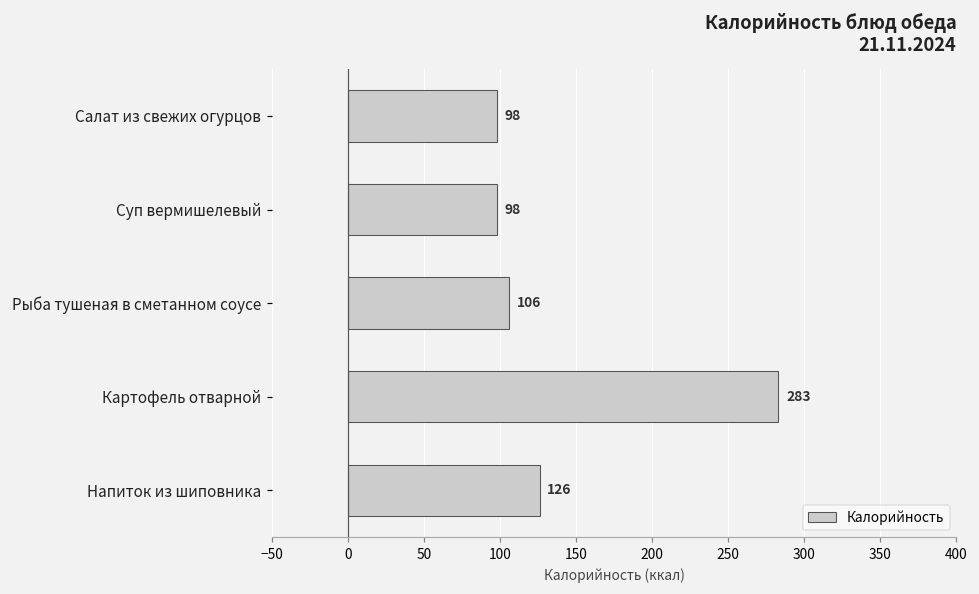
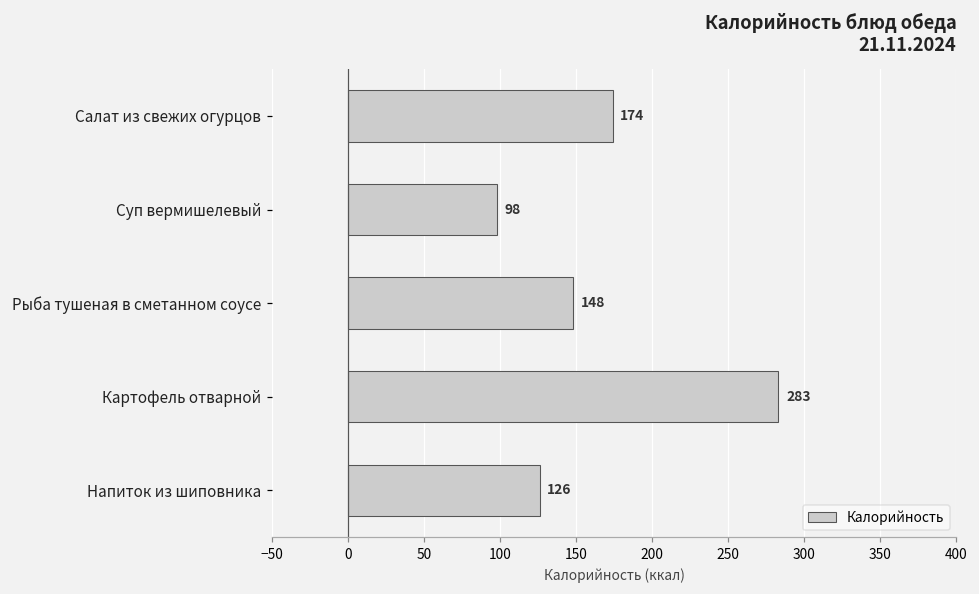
  {
-   "Салат из свежих огурцов": 98,
+   "Салат из свежих огурцов": 174,
    "Суп вермишелевый": 98,
-   "Рыба тушеная в сметанном соусе": 106,
+   "Рыба тушеная в сметанном соусе": 148,
    "Картофель отварной": 283,
    "Напиток из шиповника": 126
  }
